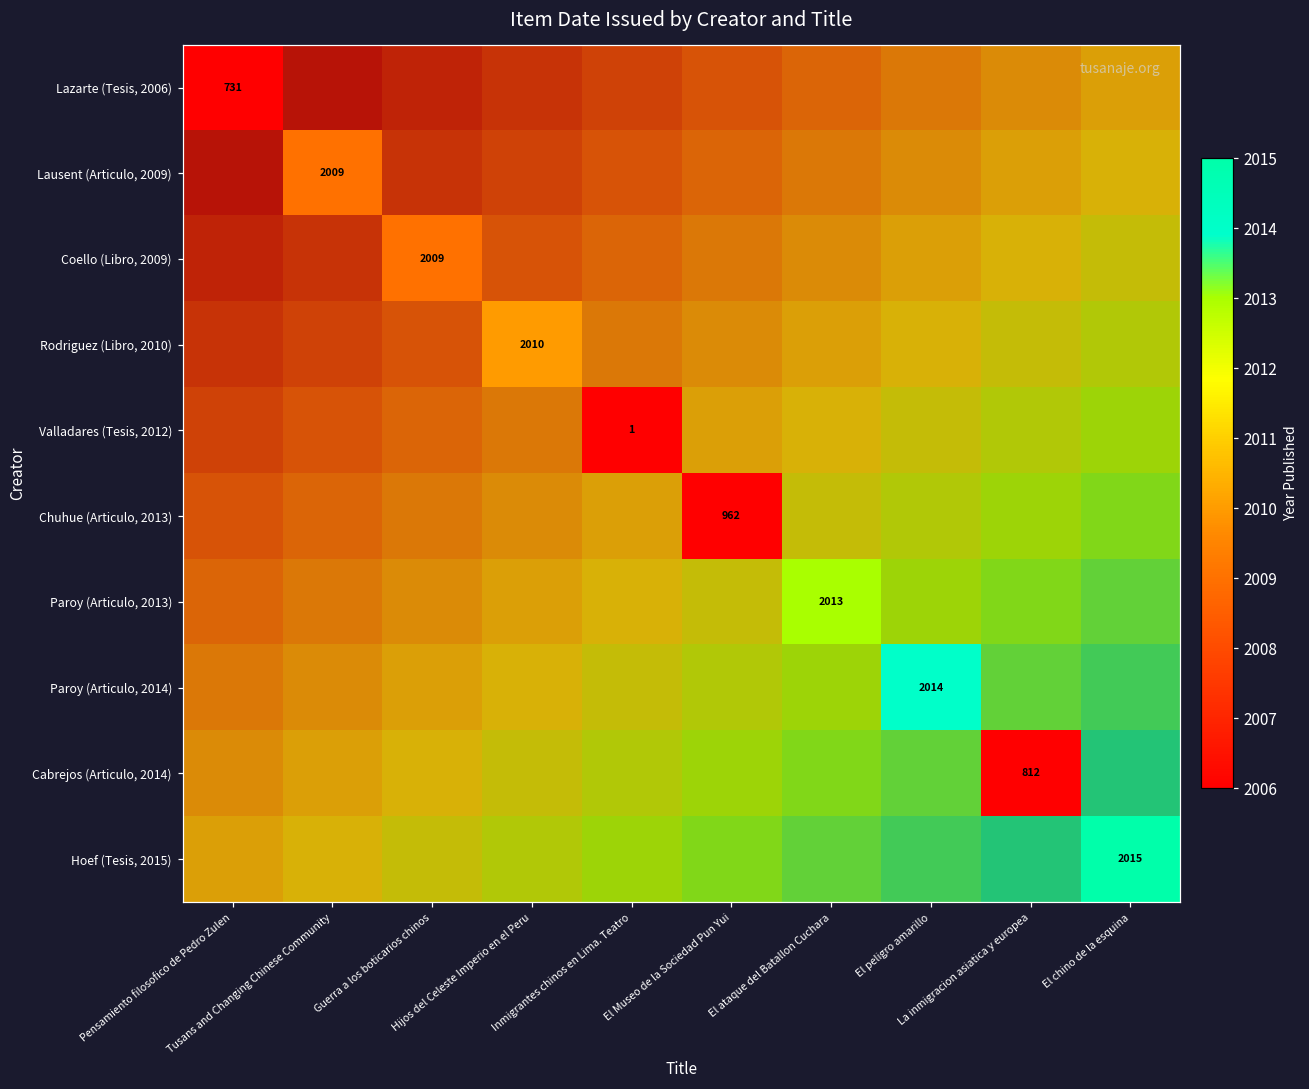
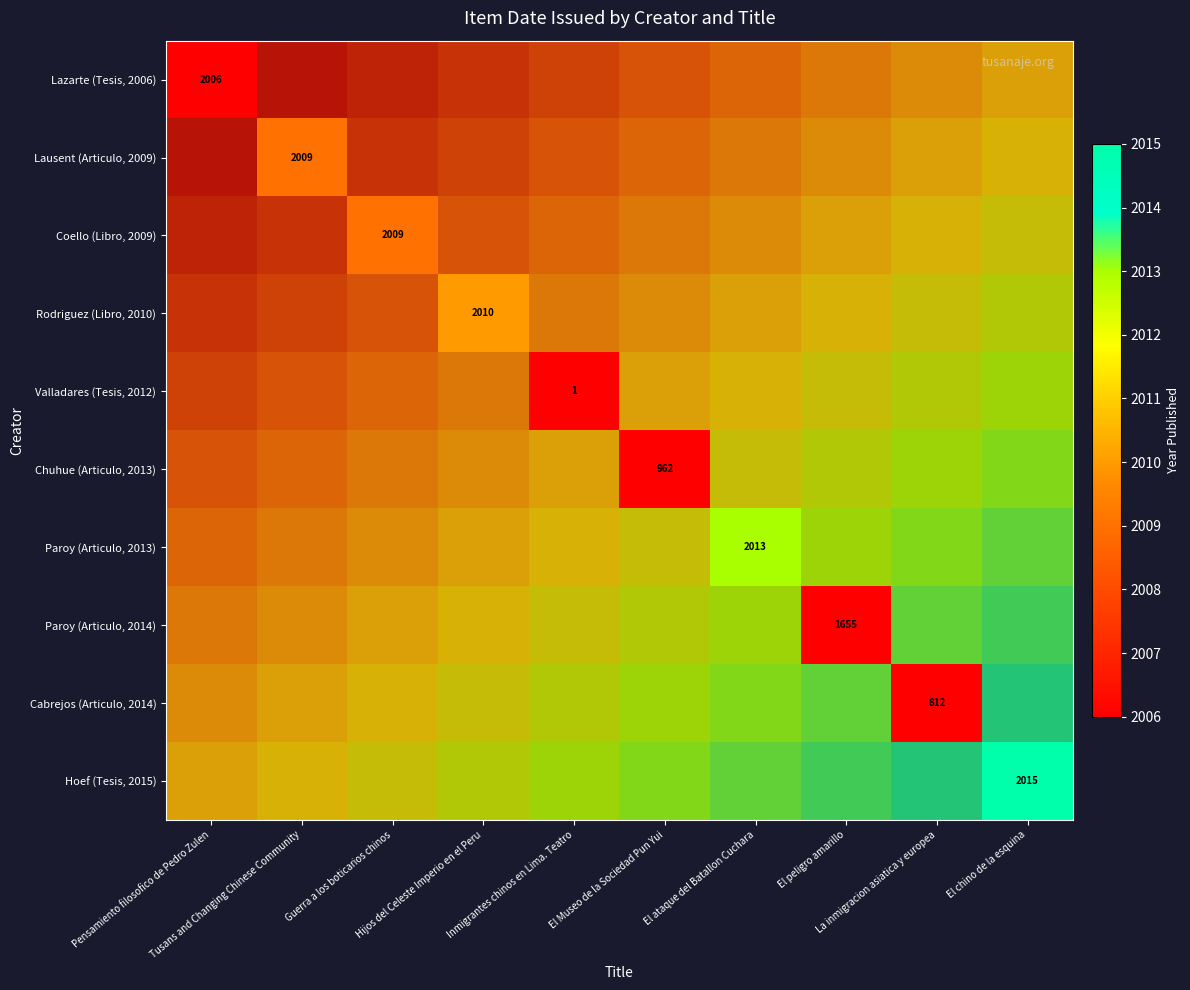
  {
    "Lazarte (Tesis, 2006)": {
-     "Pensamiento filosofico de Pedro Zulen": 731
+     "Pensamiento filosofico de Pedro Zulen": 2006
    },
    "Lausent (Articulo, 2009)": {
      "Tusans and Changing Chinese Community": 2009
    },
    "Coello (Libro, 2009)": {
      "Guerra a los boticarios chinos": 2009
    },
    "Rodriguez (Libro, 2010)": {
      "Hijos del Celeste Imperio en el Peru": 2010
    },
    "Valladares (Tesis, 2012)": {
      "Inmigrantes chinos en Lima. Teatro": 1
    },
    "Chuhue (Articulo, 2013)": {
      "El Museo de la Sociedad Pun Yui": 962
    },
    "Paroy (Articulo, 2013)": {
      "El ataque del Batallon Cuchara": 2013
    },
    "Paroy (Articulo, 2014)": {
-     "El peligro amarillo": 2014
+     "El peligro amarillo": 1655
    },
    "Cabrejos (Articulo, 2014)": {
      "La inmigracion asiatica y europea": 812
    },
    "Hoef (Tesis, 2015)": {
      "El chino de la esquina": 2015
    }
  }
